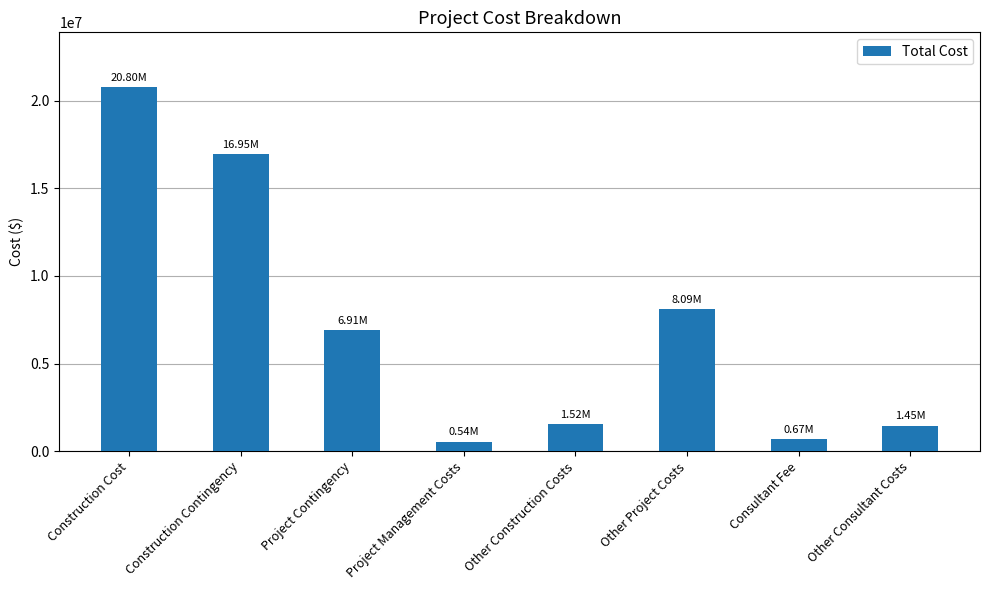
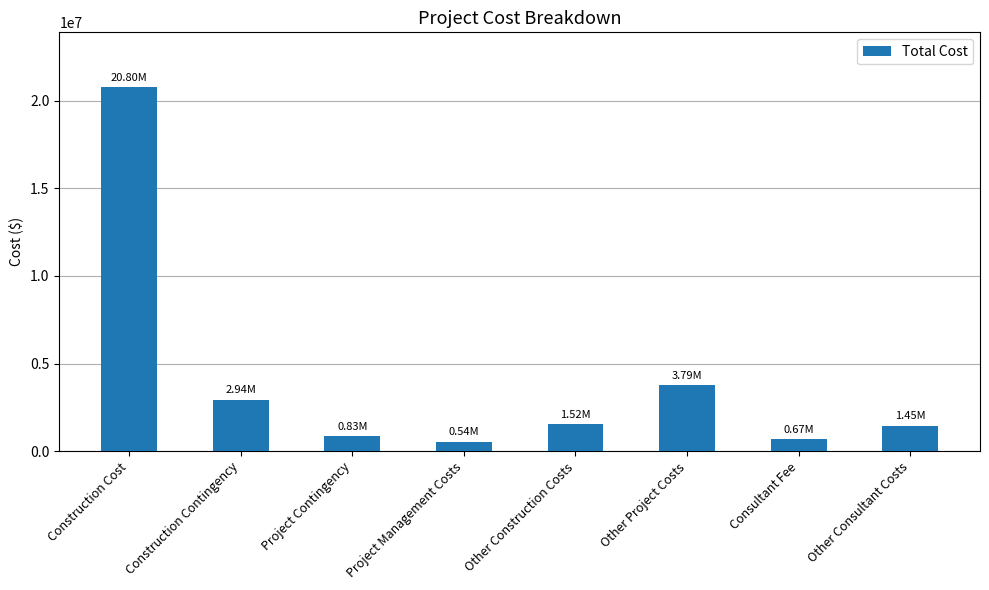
  {
    "Construction Cost": "20.80M",
-   "Construction Contingency": "16.95M",
-   "Project Contingency": "6.91M",
+   "Construction Contingency": "2.94M",
+   "Project Contingency": "0.83M",
    "Project Management Costs": "0.54M",
    "Other Construction Costs": "1.52M",
-   "Other Project Costs": "8.09M",
+   "Other Project Costs": "3.79M",
    "Consultant Fee": "0.67M",
    "Other Consultant Costs": "1.45M"
  }
